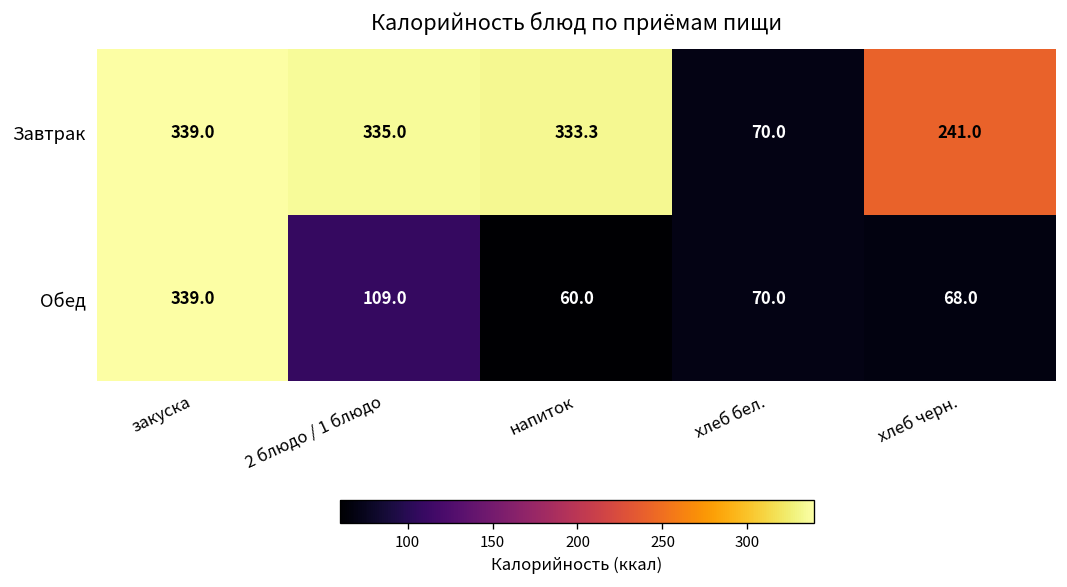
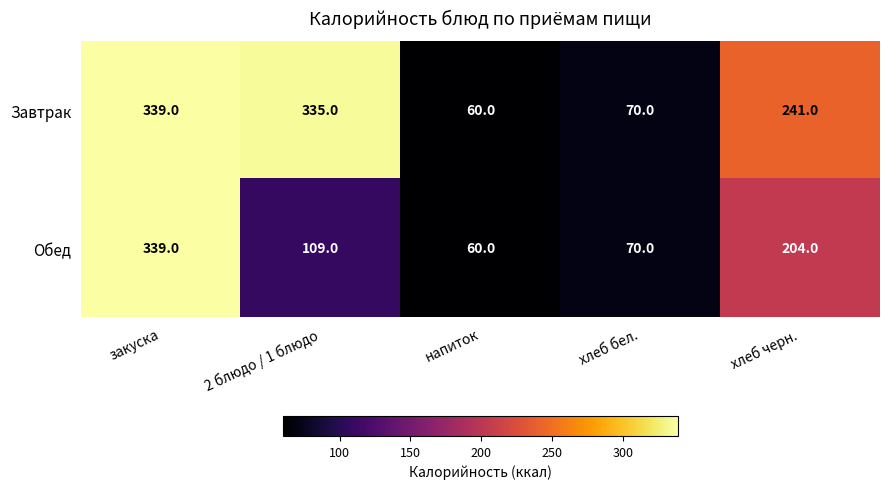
  {
    "Завтрак": {
      "закуска": 339.0,
      "2 блюдо / 1 блюдо": 335.0,
-     "напиток": 333.3,
+     "напиток": 60.0,
      "хлеб бел.": 70.0,
      "хлеб черн.": 241.0
    },
    "Обед": {
      "закуска": 339.0,
      "2 блюдо / 1 блюдо": 109.0,
      "напиток": 60.0,
      "хлеб бел.": 70.0,
-     "хлеб черн.": 68.0
+     "хлеб черн.": 204.0
    }
  }
